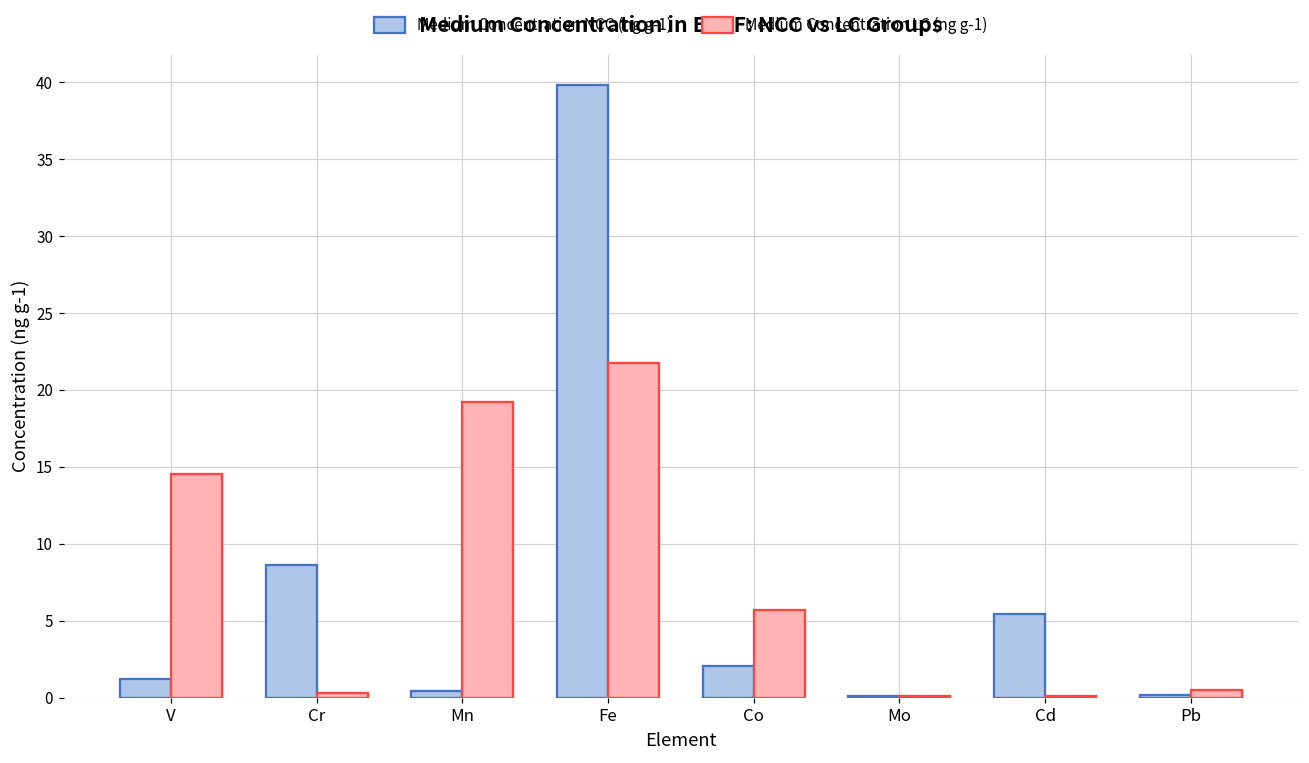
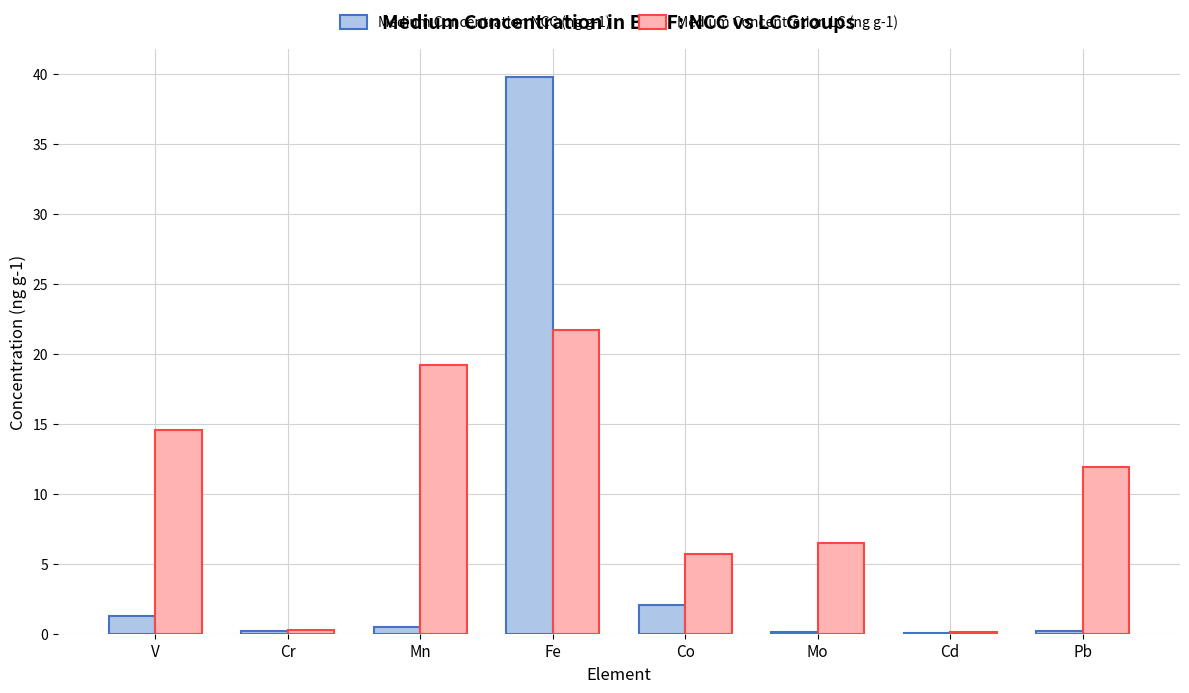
  {
    "Medium Concentration NCC (ng g-1)": {
      "V": 1.2,
-     "Cr": 8.6,
+     "Cr": 0.2,
      "Mn": 0.5,
      "Fe": 39.8,
      "Co": 2.1,
-     "Cd": 5.5
+     "Cd": 0.1
    },
    "Medium Concentration LC (ng g-1)": {
      "V": 14.6,
      "Cr": 0.3,
      "Mn": 19.2,
      "Fe": 21.7,
      "Co": 5.7,
-     "Mo": 0.1,
-     "Pb": 0.5
+     "Mo": 6.5,
+     "Pb": 11.9
    }
  }
